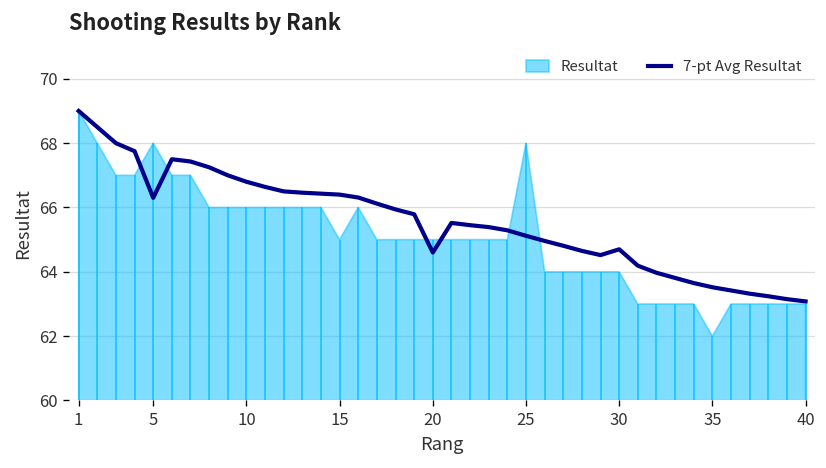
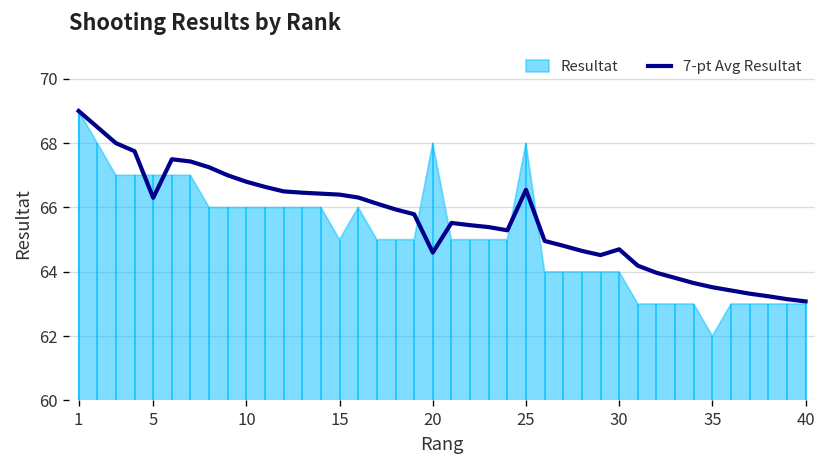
  {
    "Resultat": {
-     "5": 68,
+     "5": 67,
      "10": 66,
      "15": 65,
-     "20": 65,
+     "20": 68,
      "25": 68,
      "30": 64,
      "35": 62
    },
    "7-pt Avg Resultat": {
      "5": 66.3,
      "10": 66.8,
      "15": 66.4,
      "20": 64.6,
-     "25": 65.1,
+     "25": 66.6,
      "30": 64.7,
      "35": 63.5
    }
  }
